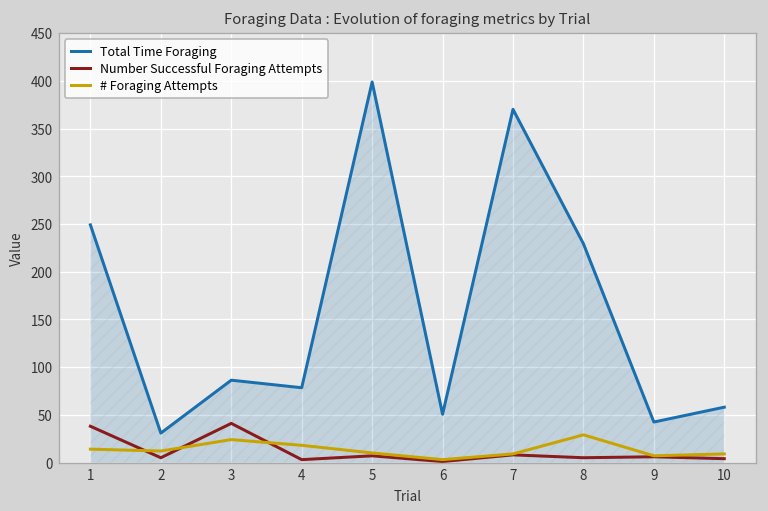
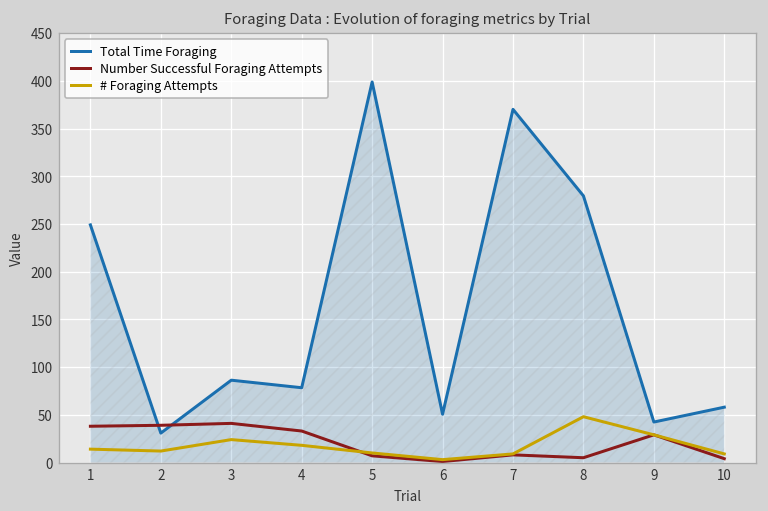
  {
    "Total Time Foraging": {
      "1": 250,
      "2": 30,
      "3": 90,
      "4": 80,
      "5": 400,
      "6": 50,
      "7": 370,
-     "8": 230,
+     "8": 280,
      "9": 40,
      "10": 60
    },
    "Number Successful Foraging Attempts": {
      "1": 40,
-     "2": 10,
+     "2": 40,
      "3": 40,
-     "4": 0,
+     "4": 30,
      "8": 10,
-     "9": 10,
+     "9": 30,
      "10": 0
    },
    "# Foraging Attempts": {
      "1": 10,
      "2": 10,
      "3": 20,
      "4": 20,
-     "8": 30,
-     "9": 10,
+     "8": 50,
+     "9": 30,
      "10": 10
    }
  }
